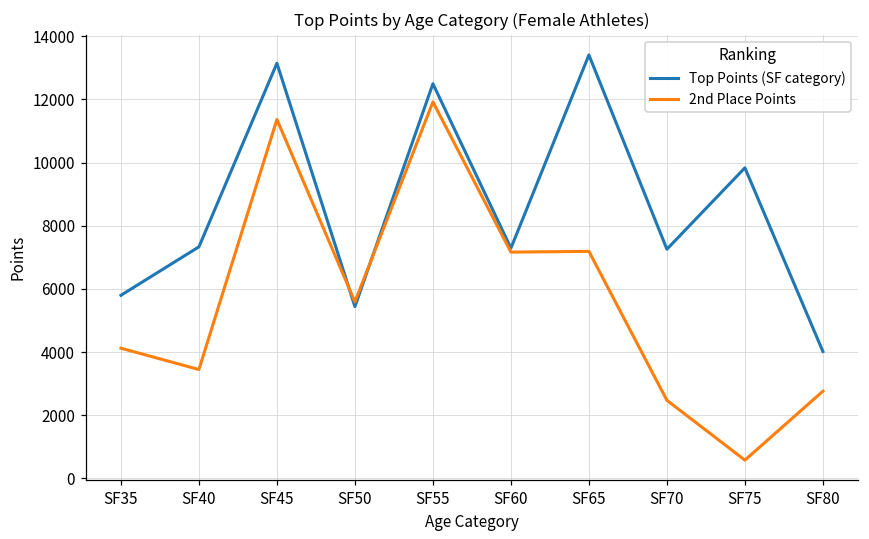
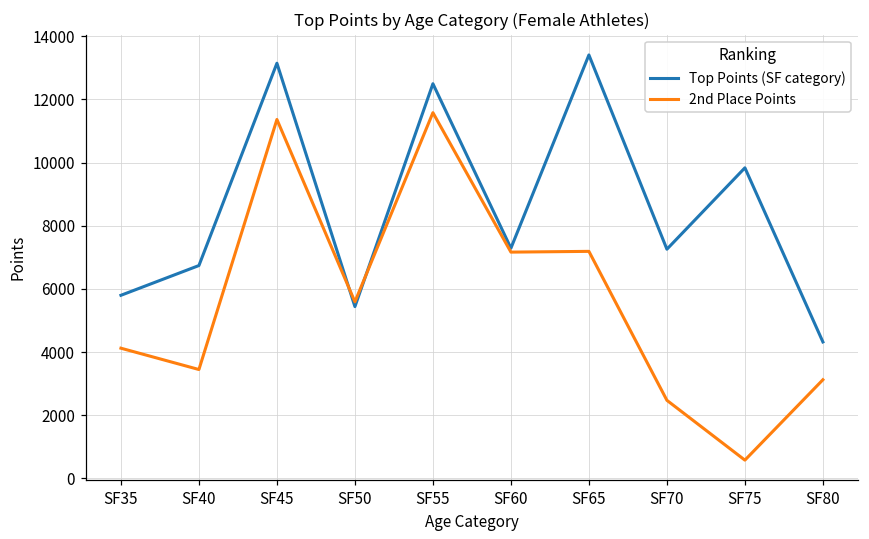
  {
    "Top Points (SF category)": {
      "SF35": 5800,
-     "SF40": 7300,
+     "SF40": 6700,
      "SF45": 13100,
      "SF50": 5400,
      "SF55": 12500,
      "SF60": 7300,
      "SF65": 13400,
      "SF70": 7300,
      "SF75": 9800,
-     "SF80": 4000
+     "SF80": 4300
    },
    "2nd Place Points": {
      "SF35": 4100,
      "SF40": 3500,
      "SF45": 11400,
      "SF50": 5600,
-     "SF55": 11900,
+     "SF55": 11600,
      "SF60": 7200,
      "SF65": 7200,
      "SF70": 2500,
      "SF75": 600,
-     "SF80": 2800
+     "SF80": 3100
    }
  }
